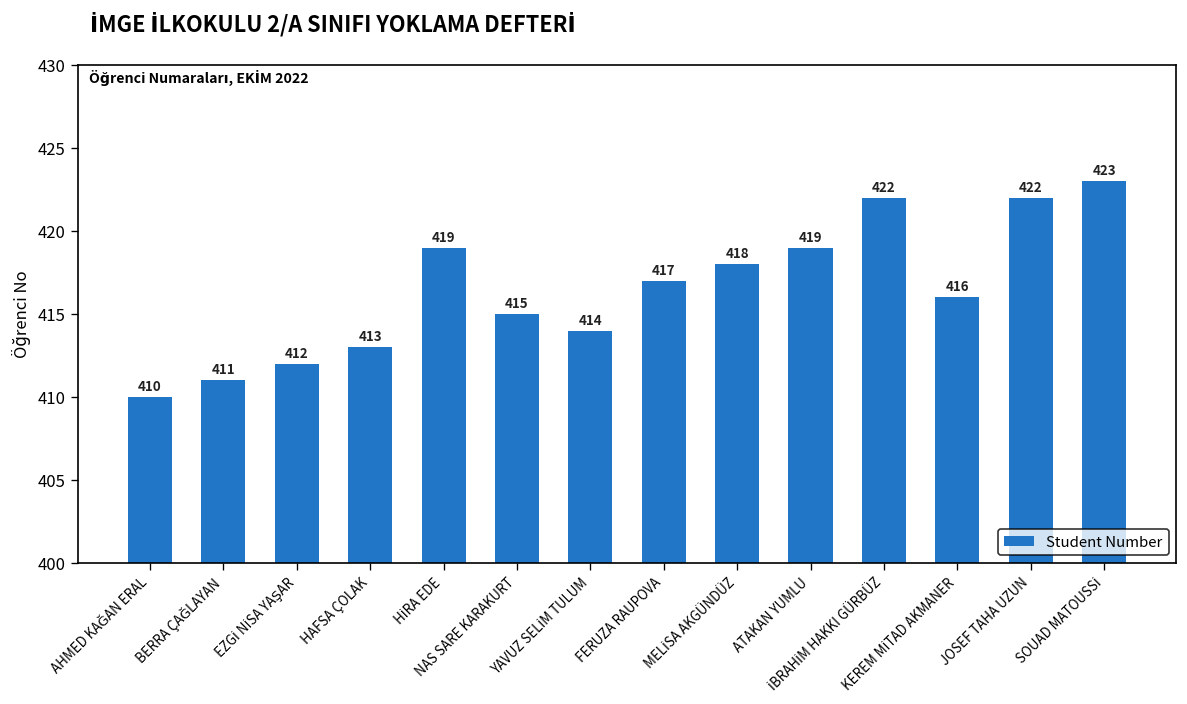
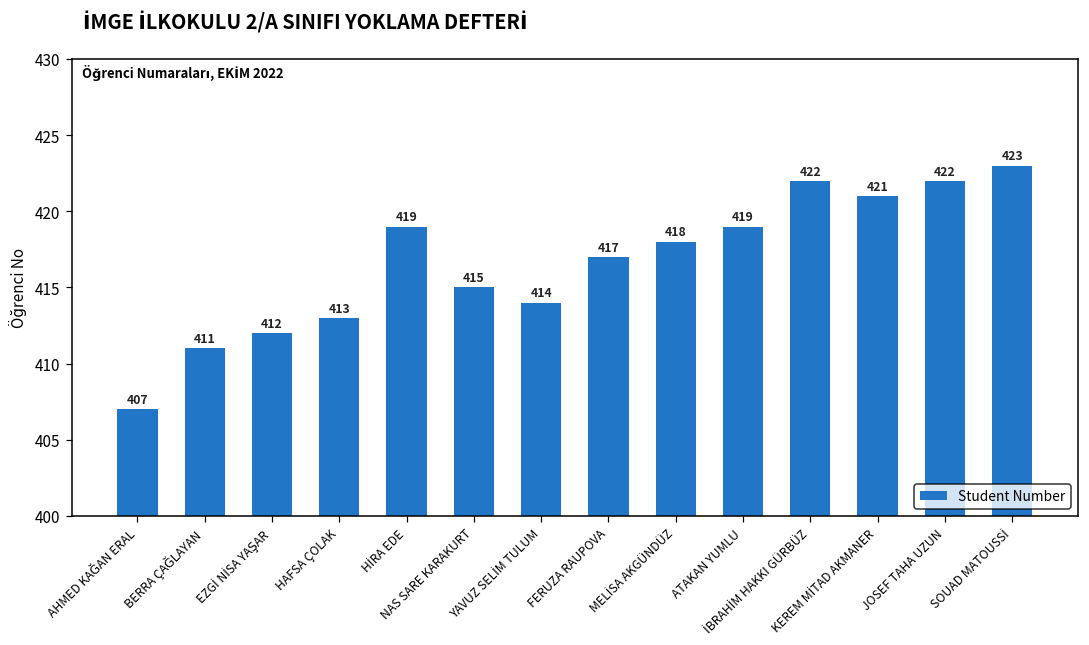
  {
-   "AHMED KAĞAN ERAL": 410,
+   "AHMED KAĞAN ERAL": 407,
    "BERRA ÇAĞLAYAN": 411,
    "EZGİ NİSA YAŞAR": 412,
    "HAFSA ÇOLAK": 413,
    "HİRA EDE": 419,
    "NAS SARE KARAKURT": 415,
    "YAVUZ SELİM TULUM": 414,
    "FERUZA RAUPOVA": 417,
    "MELİSA AKGÜNDÜZ": 418,
    "ATAKAN YUMLU": 419,
    "İBRAHİM HAKKI GÜRBÜZ": 422,
-   "KEREM MİTAD AKMANER": 416,
+   "KEREM MİTAD AKMANER": 421,
    "JOSEF TAHA UZUN": 422,
    "SOUAD MATOUSSİ": 423
  }
